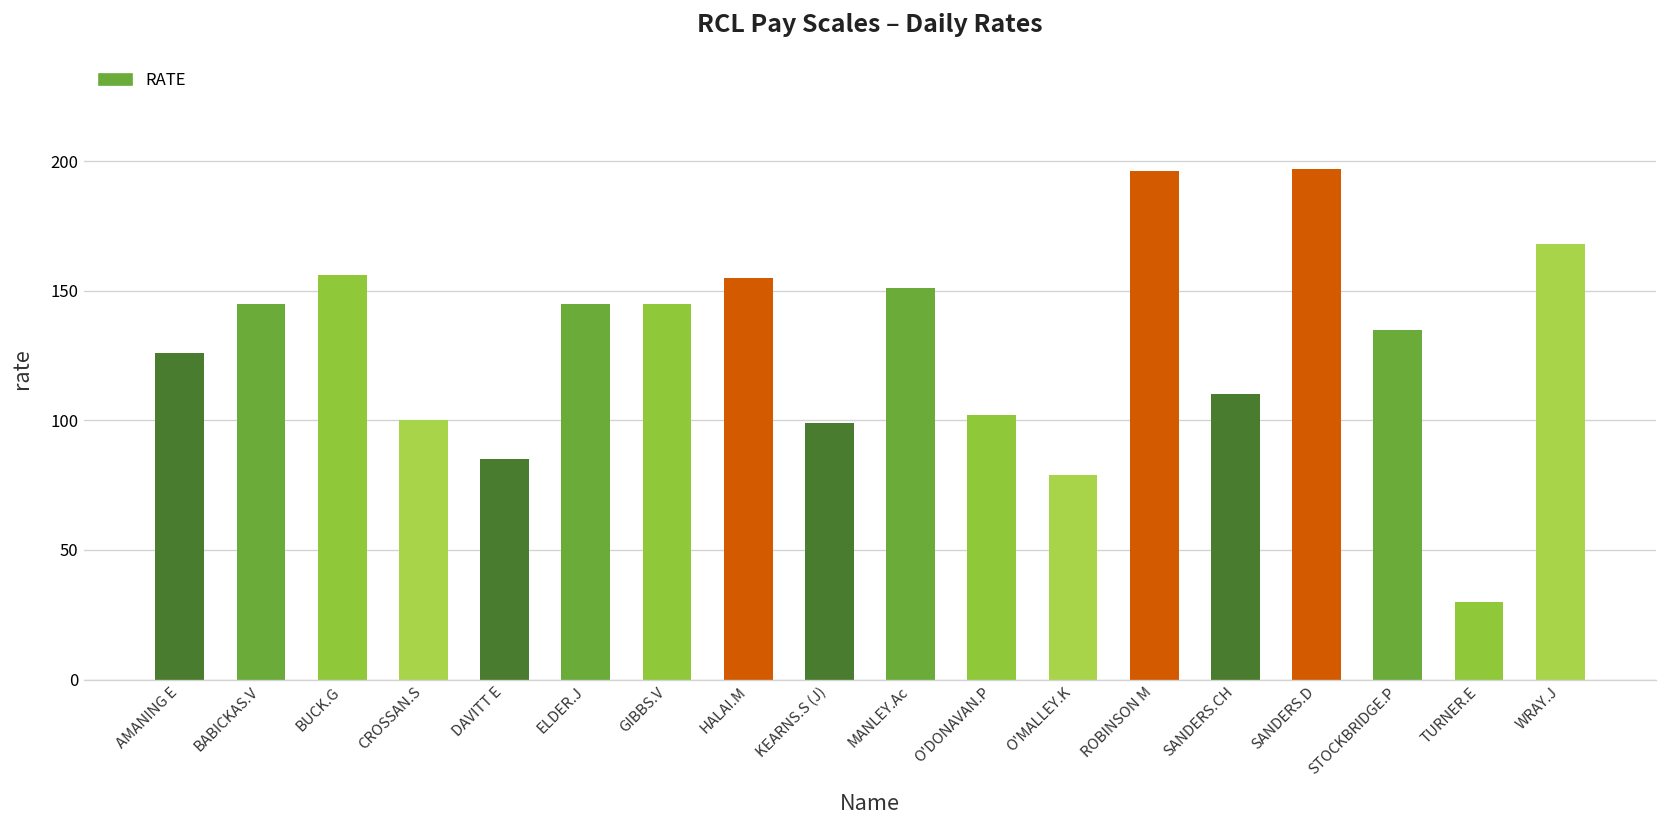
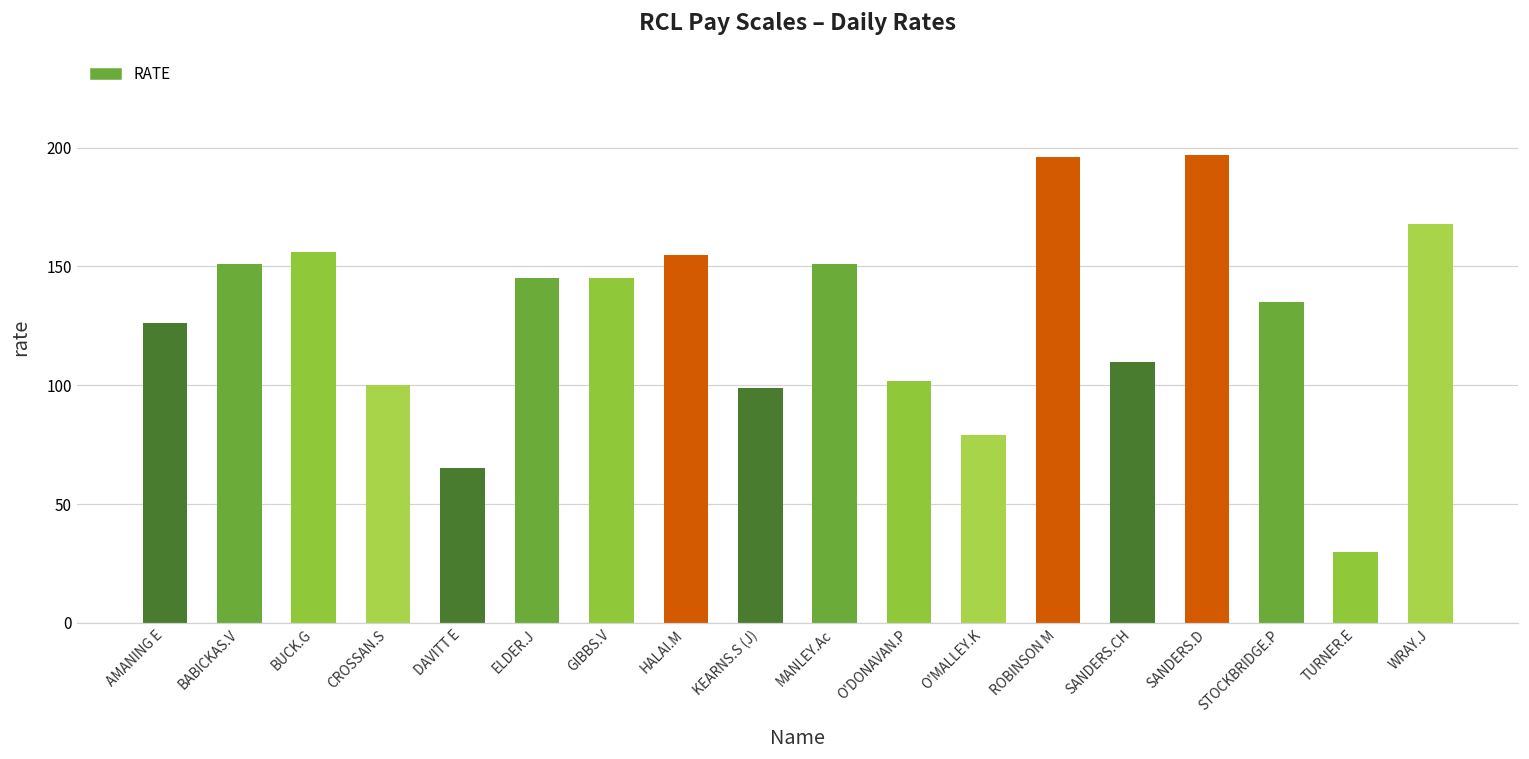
  {
    "AMANING E": 126,
-   "BABICKAS.V": 145,
+   "BABICKAS.V": 151,
    "BUCK.G": 156,
    "CROSSAN.S": 100,
-   "DAVITT E": 85,
+   "DAVITT E": 65,
    "ELDER.J": 145,
    "GIBBS.V": 145,
    "HALAI.M": 155,
    "KEARNS.S (J)": 99,
    "MANLEY.Ac": 151,
    "O'DONAVAN.P": 102,
    "O'MALLEY.K": 79,
    "ROBINSON M": 196,
    "SANDERS.CH": 110,
    "SANDERS.D": 197,
    "STOCKBRIDGE.P": 135,
    "TURNER.E": 30,
    "WRAY.J": 168
  }
